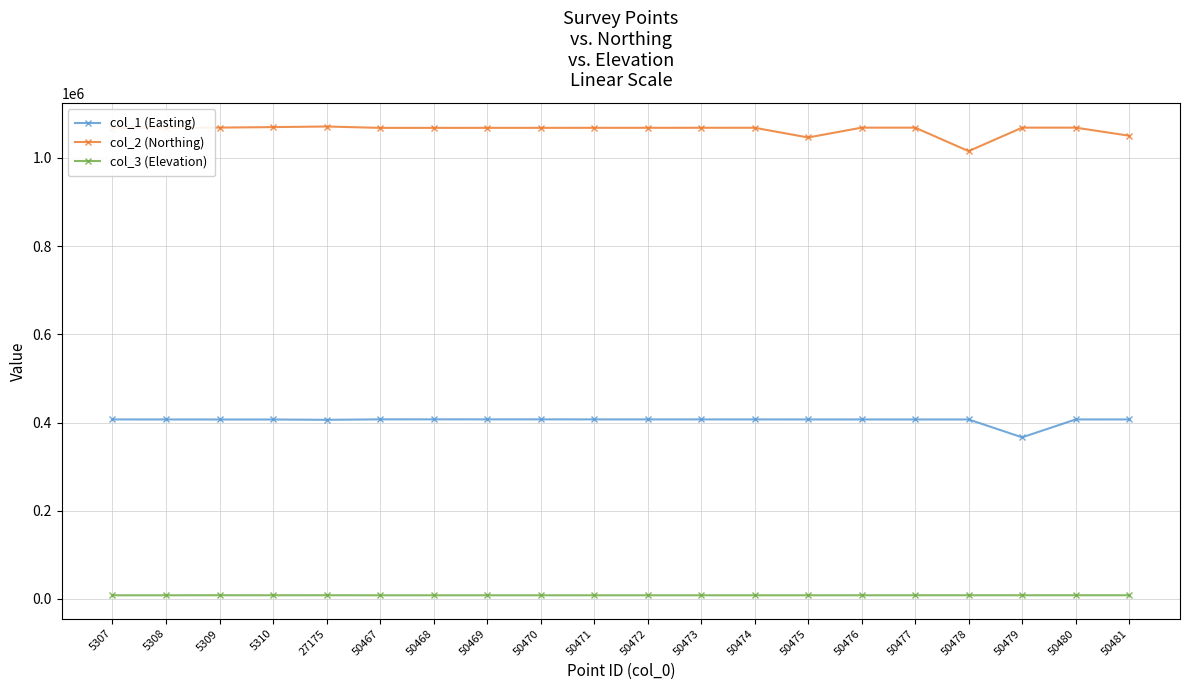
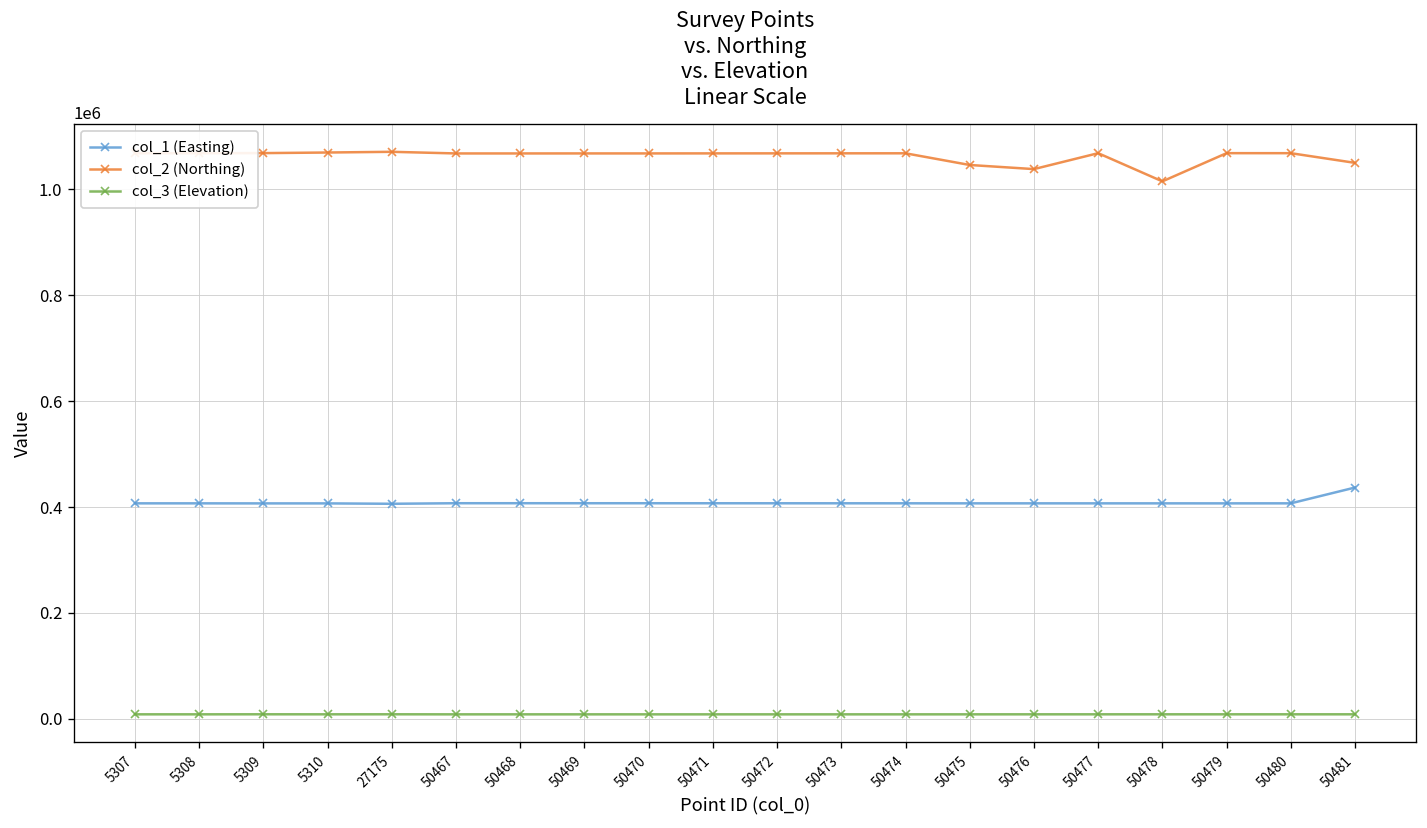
  {
    "col_1 (Easting)": {
      "5307": 410000,
      "5308": 410000,
      "5309": 410000,
      "5310": 410000,
      "27175": 410000,
      "50467": 410000,
      "50468": 410000,
      "50469": 410000,
      "50470": 410000,
      "50471": 410000,
      "50472": 410000,
      "50473": 410000,
      "50474": 410000,
      "50475": 410000,
      "50476": 410000,
      "50477": 410000,
      "50478": 410000,
-     "50479": 370000,
+     "50479": 410000,
      "50480": 410000,
-     "50481": 410000
+     "50481": 440000
    },
    "col_2 (Northing)": {
      "5309": 1070000,
      "5310": 1070000,
      "27175": 1070000,
      "50467": 1070000,
      "50468": 1070000,
      "50469": 1070000,
      "50470": 1070000,
      "50471": 1070000,
      "50472": 1070000,
      "50473": 1070000,
      "50474": 1070000,
      "50475": 1050000,
-     "50476": 1070000,
+     "50476": 1040000,
      "50477": 1070000,
      "50478": 1020000,
      "50479": 1070000,
      "50480": 1070000,
      "50481": 1050000
    },
    "col_3 (Elevation)": {
      "5307": 10000,
      "5308": 10000,
      "5309": 10000,
      "5310": 10000,
      "27175": 10000,
      "50467": 10000,
      "50468": 10000,
      "50469": 10000,
      "50470": 10000,
      "50471": 10000,
      "50472": 10000,
      "50473": 10000,
      "50474": 10000,
      "50475": 10000,
      "50476": 10000,
      "50477": 10000,
      "50478": 10000,
      "50479": 10000,
      "50480": 10000,
      "50481": 10000
    }
  }
